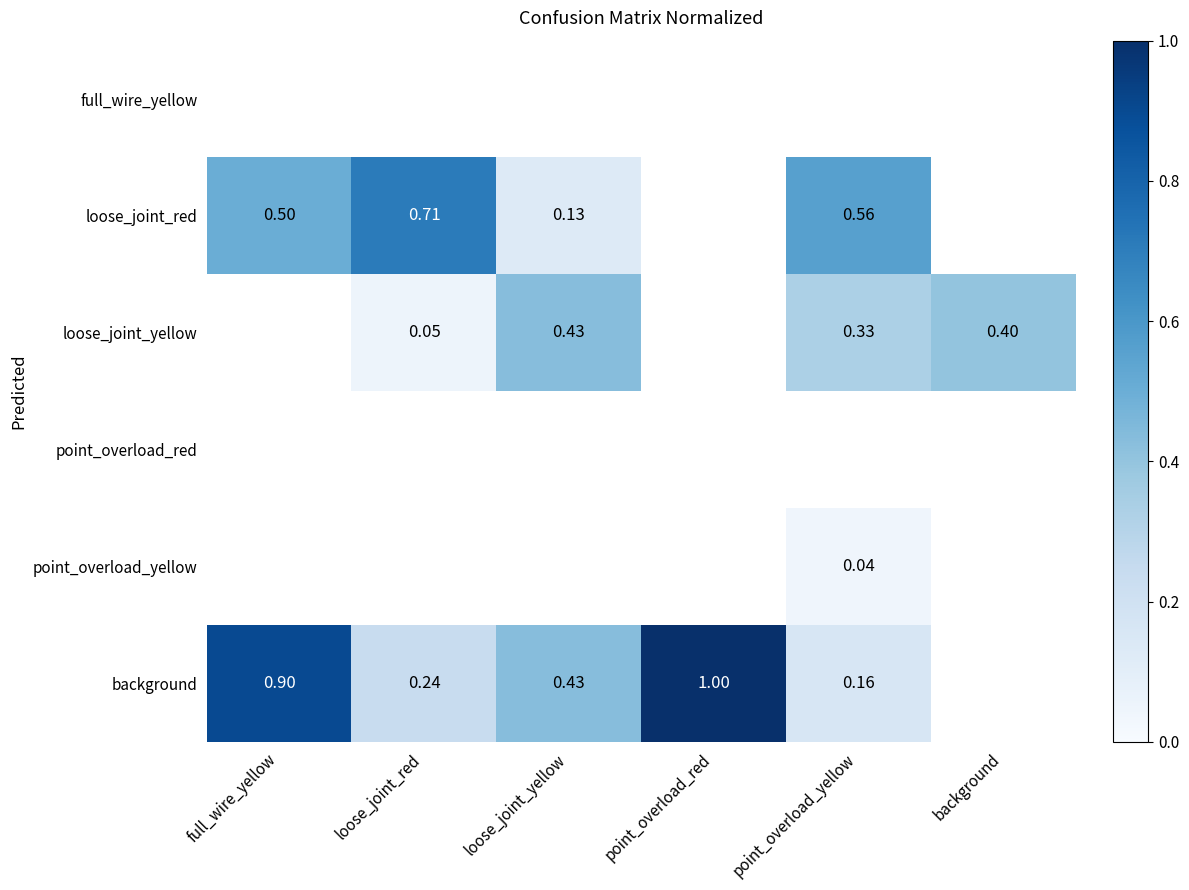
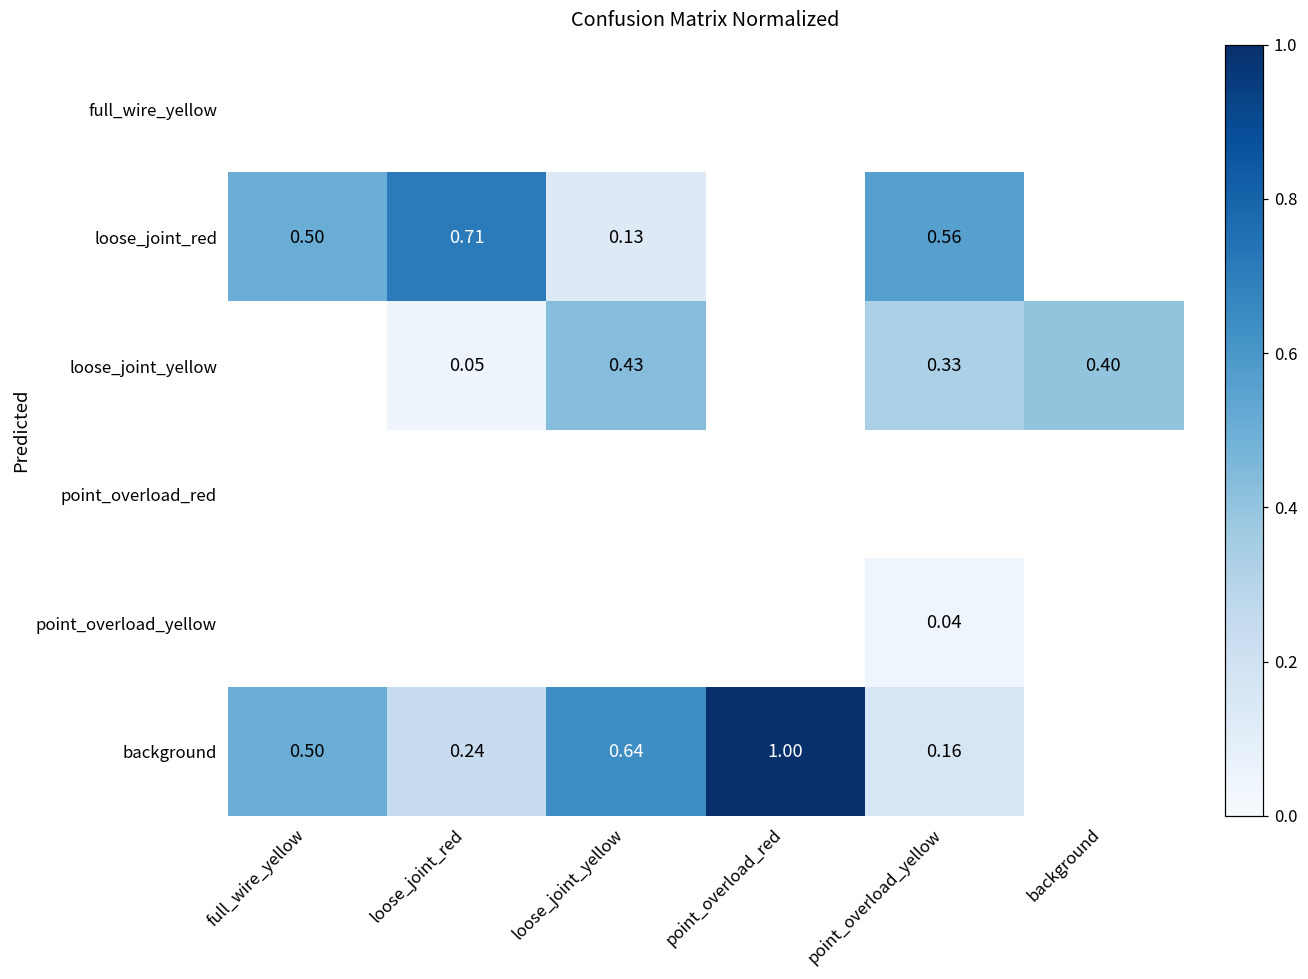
  {
    "loose_joint_red": {
      "full_wire_yellow": 0.50,
      "loose_joint_red": 0.71,
      "loose_joint_yellow": 0.13,
      "point_overload_yellow": 0.56
    },
    "loose_joint_yellow": {
      "loose_joint_red": 0.05,
      "loose_joint_yellow": 0.43,
      "point_overload_yellow": 0.33,
      "background": 0.40
    },
    "point_overload_yellow": {
      "point_overload_yellow": 0.04
    },
    "background": {
-     "full_wire_yellow": 0.90,
+     "full_wire_yellow": 0.50,
      "loose_joint_red": 0.24,
-     "loose_joint_yellow": 0.43,
+     "loose_joint_yellow": 0.64,
      "point_overload_red": 1.00,
      "point_overload_yellow": 0.16
    }
  }
